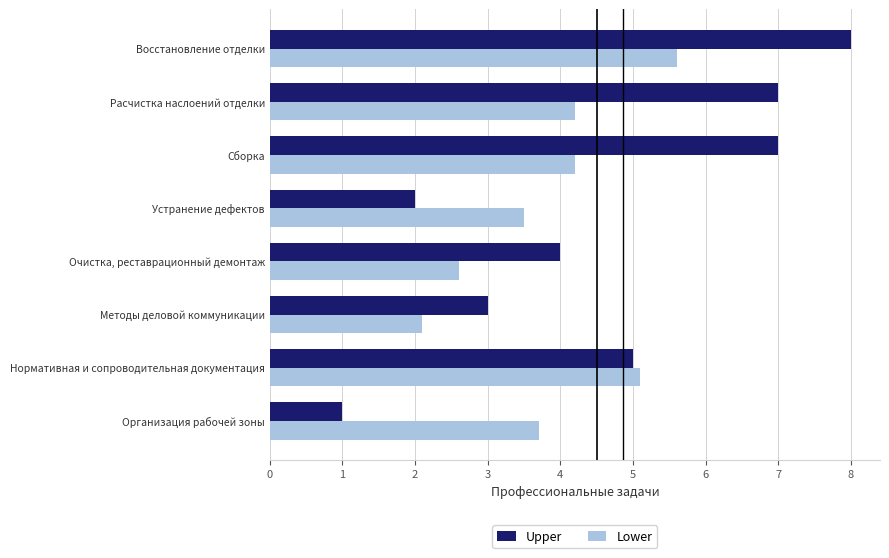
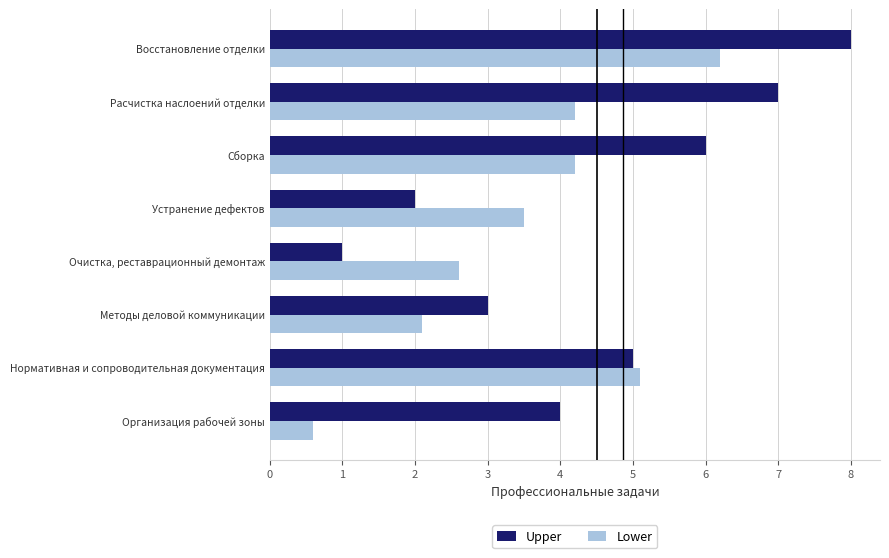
  {
    "Upper": {
      "Восстановление отделки": 8,
      "Расчистка наслоений отделки": 7,
-     "Сборка": 7,
+     "Сборка": 6,
      "Устранение дефектов": 2,
-     "Очистка, реставрационный демонтаж": 4,
+     "Очистка, реставрационный демонтаж": 1,
      "Методы деловой коммуникации": 3,
      "Нормативная и сопроводительная документация": 5,
-     "Организация рабочей зоны": 1
+     "Организация рабочей зоны": 4
    },
    "Lower": {
-     "Восстановление отделки": 5.6,
+     "Восстановление отделки": 6.2,
      "Расчистка наслоений отделки": 4.2,
      "Сборка": 4.2,
      "Устранение дефектов": 3.5,
      "Очистка, реставрационный демонтаж": 2.6,
      "Методы деловой коммуникации": 2.1,
      "Нормативная и сопроводительная документация": 5.1,
-     "Организация рабочей зоны": 3.7
+     "Организация рабочей зоны": 0.6
    }
  }
